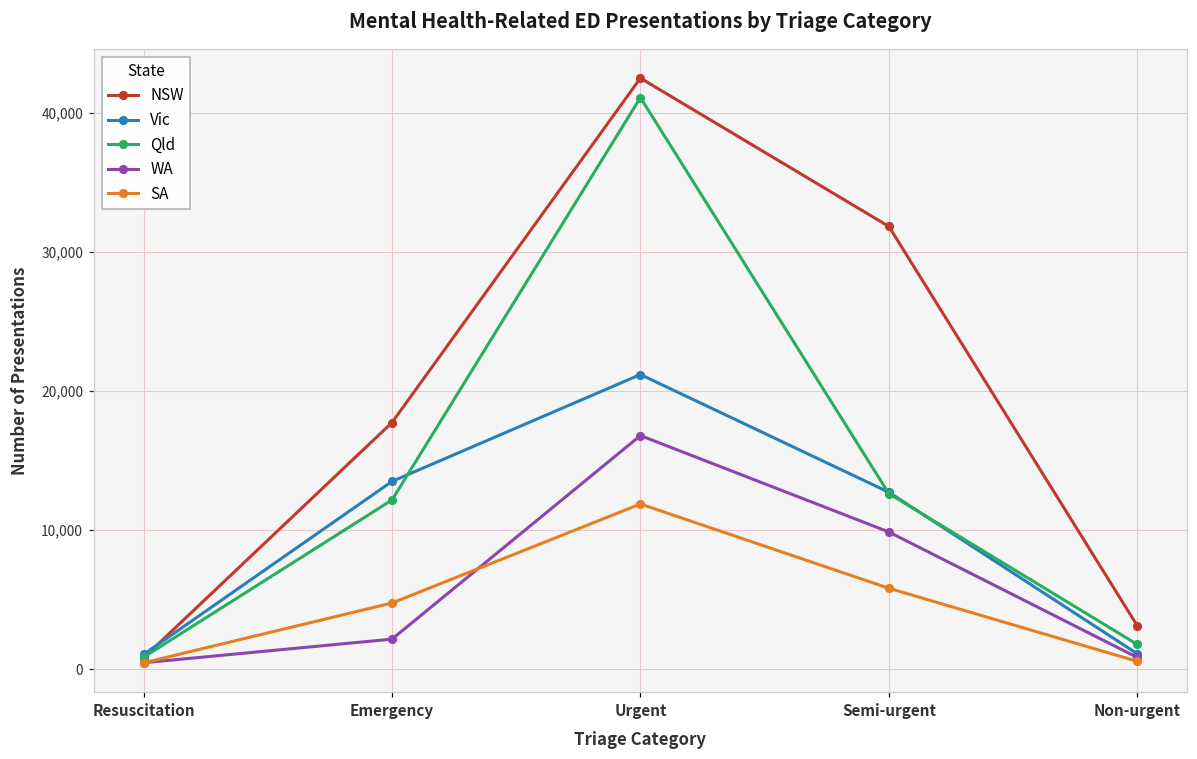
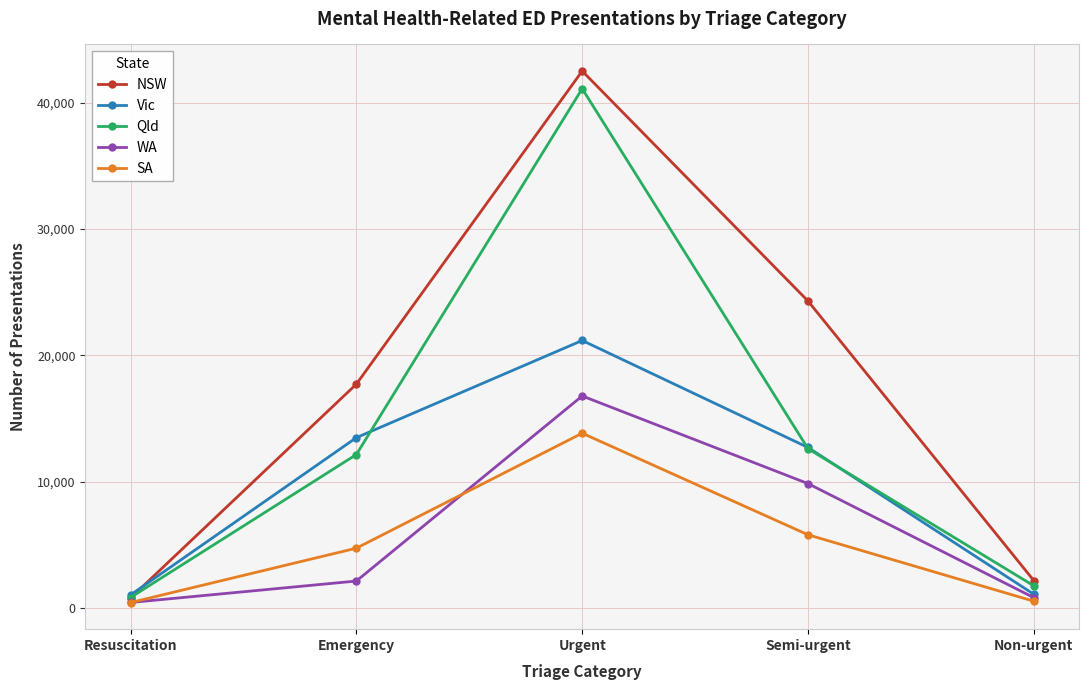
  {
    "NSW": {
      "Emergency": "17,700",
      "Urgent": "42,500",
-     "Semi-urgent": "31,800",
-     "Non-urgent": "3,100"
+     "Semi-urgent": "24,300",
+     "Non-urgent": "2,200"
    },
    "Vic": {
      "Emergency": "13,500",
      "Urgent": "21,200",
      "Non-urgent": "1,100"
    },
    "Qld": {
      "Emergency": "12,200",
      "Urgent": "41,100",
      "Non-urgent": "1,800"
    },
    "WA": {
      "Emergency": "2,200",
      "Urgent": "16,800",
      "Semi-urgent": "9,900",
      "Non-urgent": "800"
    },
    "SA": {
      "Emergency": "4,800",
-     "Urgent": "11,900",
+     "Urgent": "13,800",
      "Semi-urgent": "5,800",
      "Non-urgent": "600"
    }
  }
